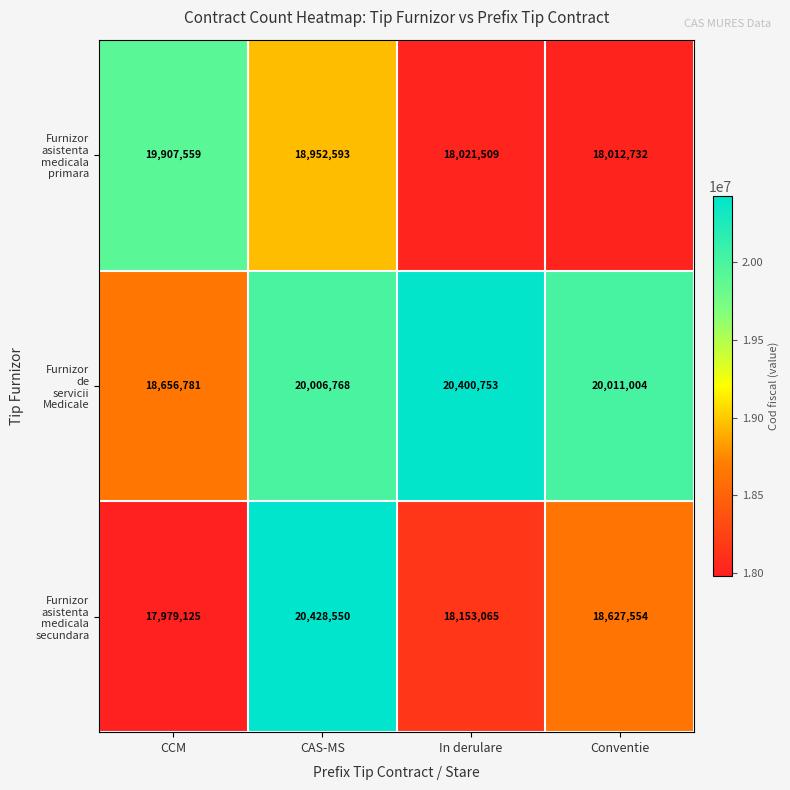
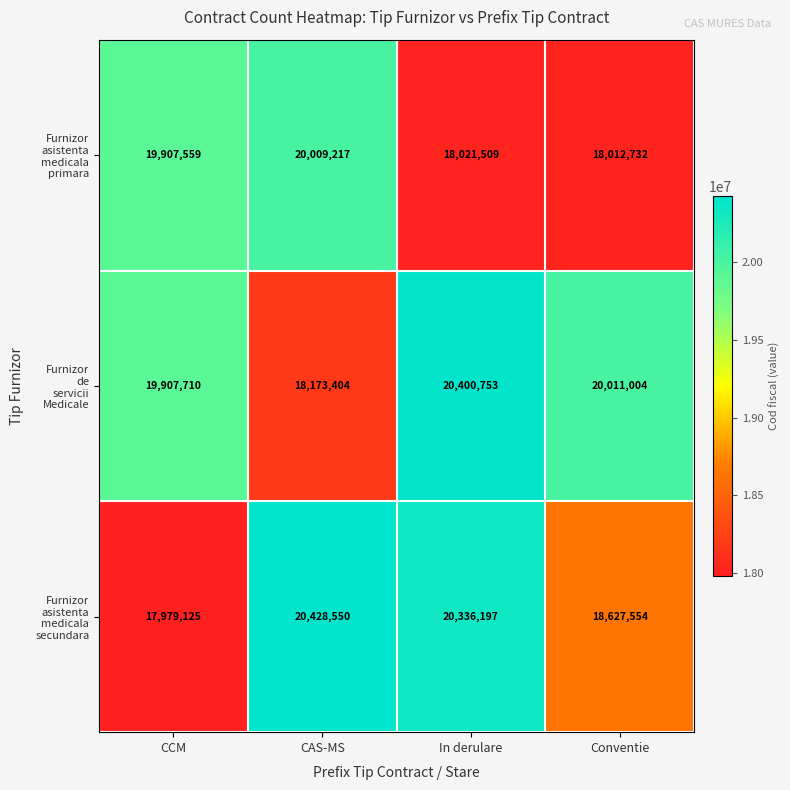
  {
    "Furnizor asistenta medicala primara": {
      "CCM": "19,907,559",
-     "CAS-MS": "18,952,593",
+     "CAS-MS": "20,009,217",
      "In derulare": "18,021,509",
      "Conventie": "18,012,732"
    },
    "Furnizor de servicii Medicale": {
-     "CCM": "18,656,781",
-     "CAS-MS": "20,006,768",
+     "CCM": "19,907,710",
+     "CAS-MS": "18,173,404",
      "In derulare": "20,400,753",
      "Conventie": "20,011,004"
    },
    "Furnizor asistenta medicala secundara": {
      "CCM": "17,979,125",
      "CAS-MS": "20,428,550",
-     "In derulare": "18,153,065",
+     "In derulare": "20,336,197",
      "Conventie": "18,627,554"
    }
  }
